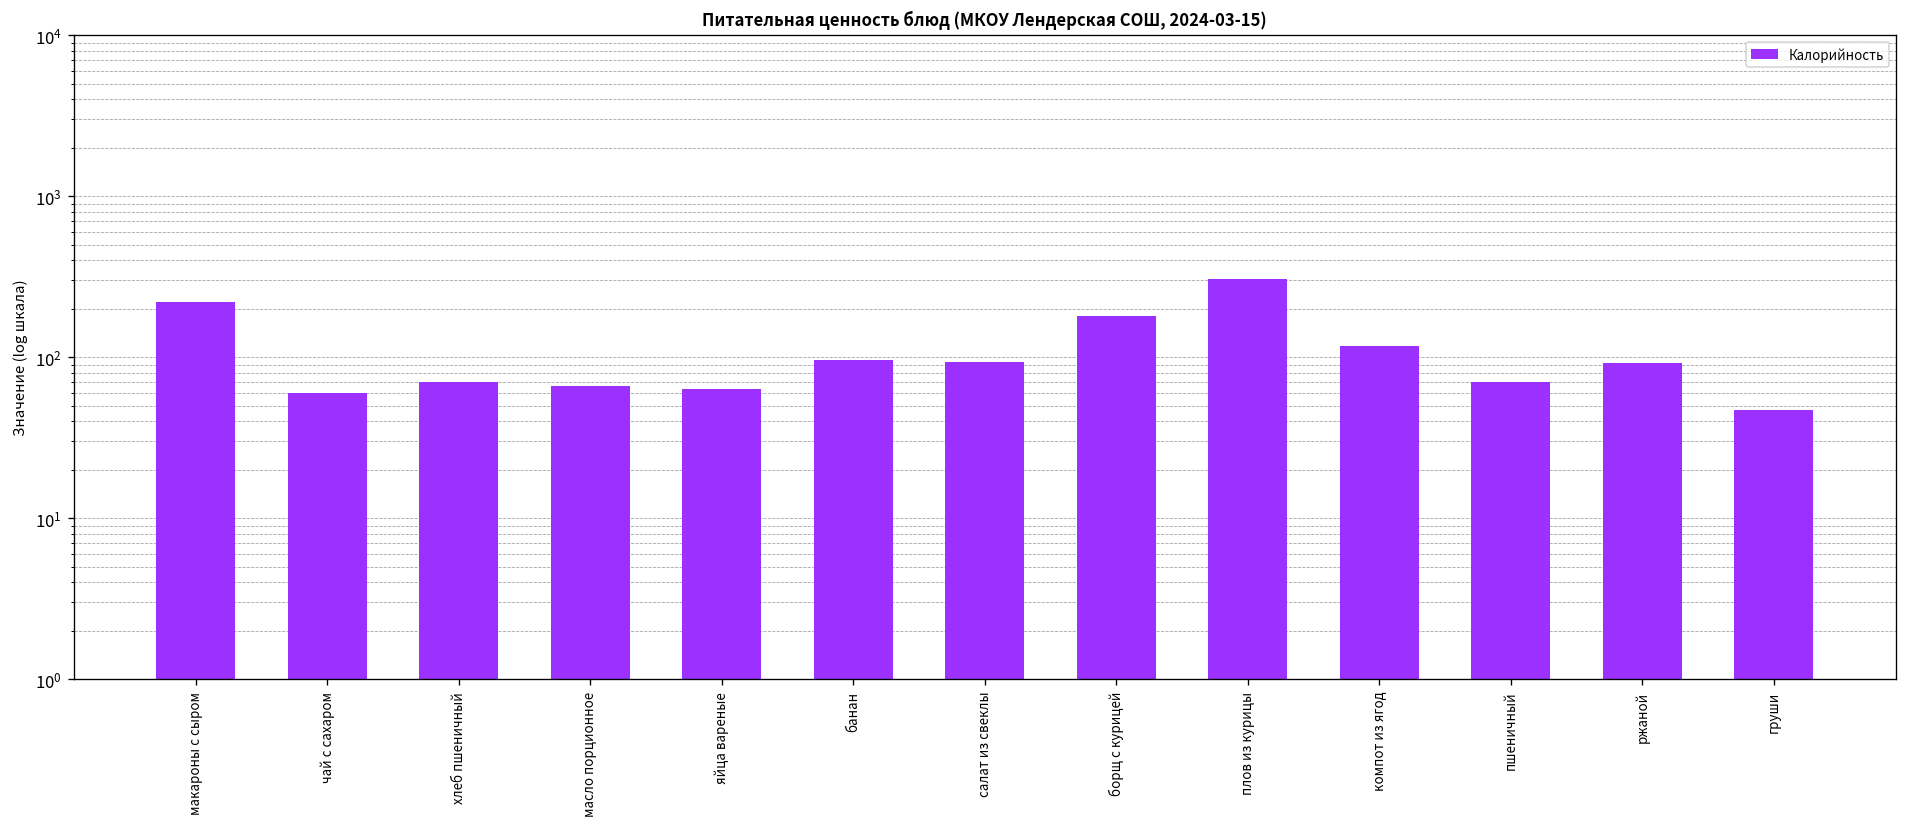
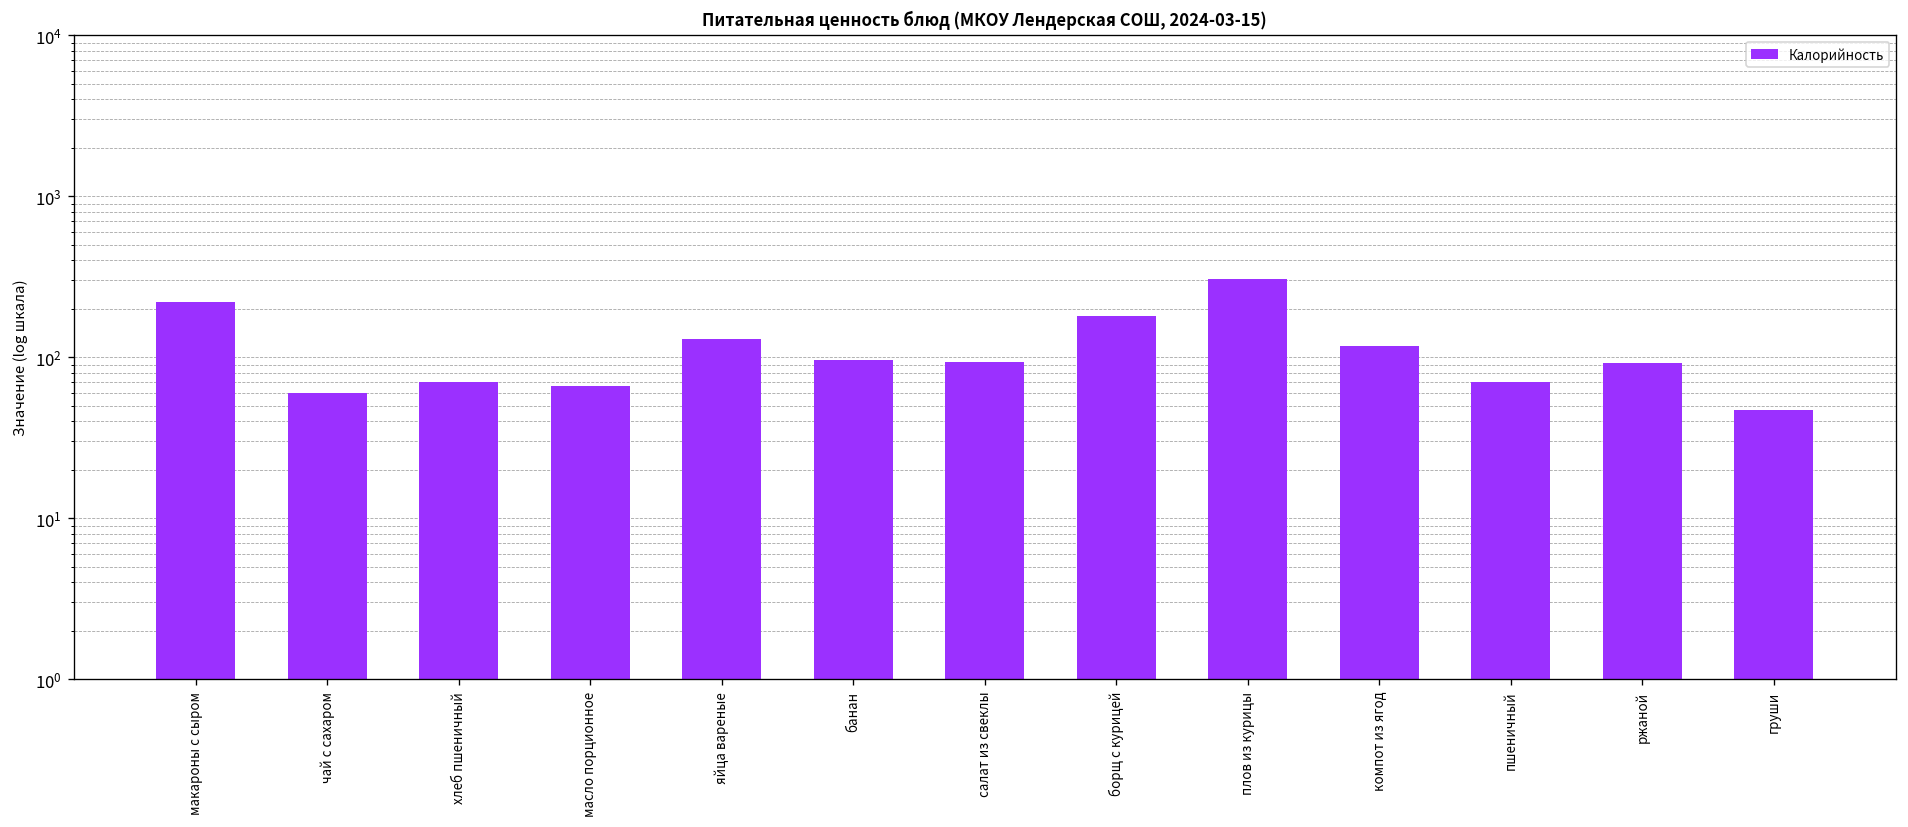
  {
    "макароны с сыром": 220,
    "чай с сахаром": 60,
    "хлеб пшеничный": 70,
    "масло порционное": 70,
-   "яйца вареные": 60,
+   "яйца вареные": 130,
    "банан": 100,
    "салат из свеклы": 90,
    "борщ с курицей": 180,
    "плов из курицы": 300,
    "компот из ягод": 120,
    "пшеничный": 70,
    "ржаной": 90,
    "груши": 47
  }
